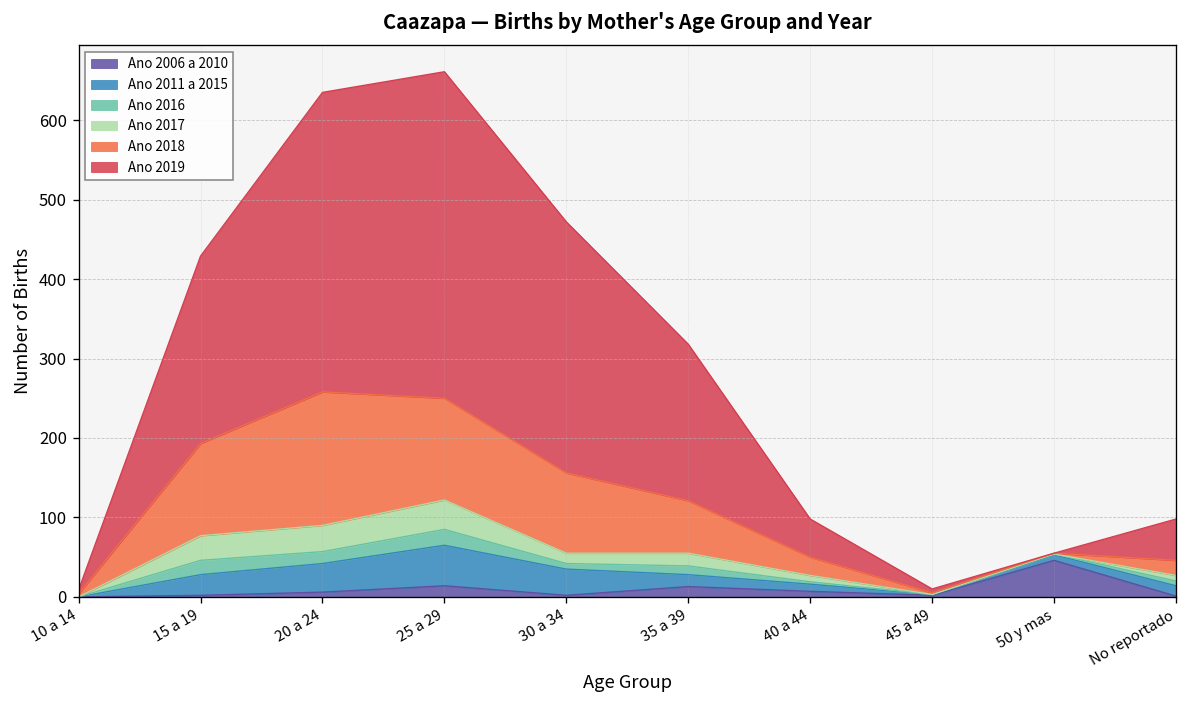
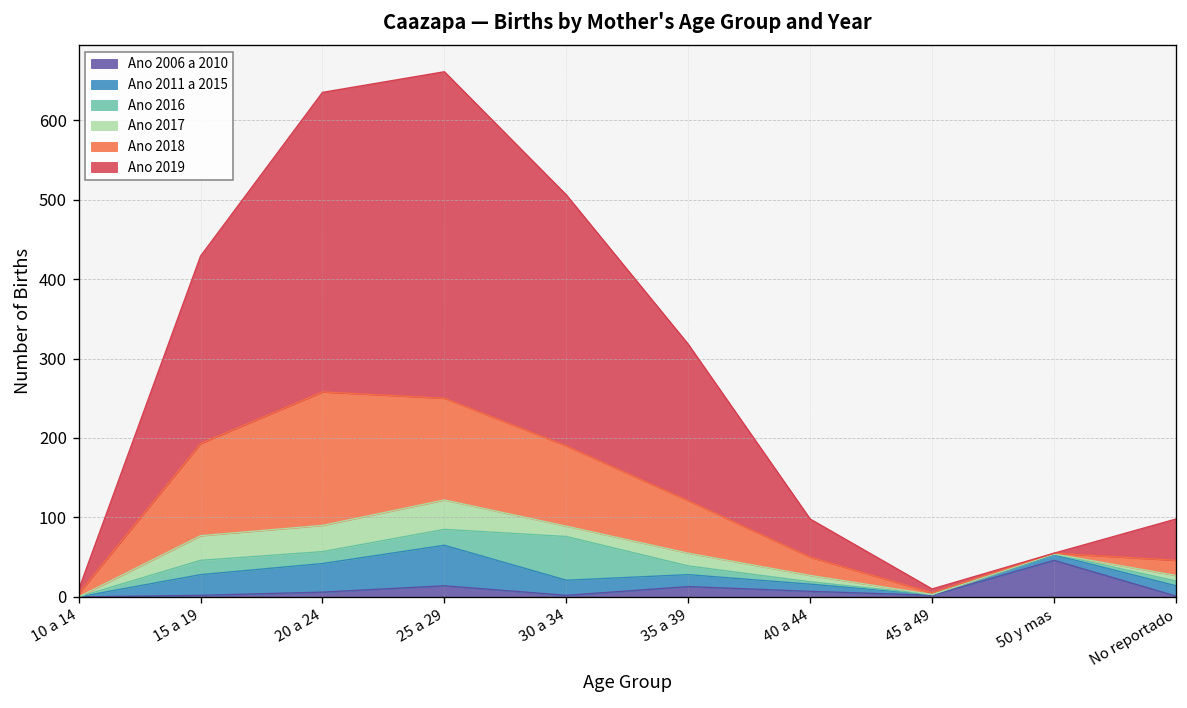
  {
    "Ano 2006 a 2010": {
      "15 a 19": 0,
      "20 a 24": 10,
      "25 a 29": 10,
      "30 a 34": 0,
      "35 a 39": 10,
      "40 a 44": 10,
      "50 y mas": 50,
      "No reportado": 0
    },
    "Ano 2011 a 2015": {
      "15 a 19": 30,
      "20 a 24": 40,
      "25 a 29": 50,
-     "30 a 34": 30,
+     "30 a 34": 20,
      "35 a 39": 20,
      "No reportado": 10
    },
    "Ano 2016": {
      "15 a 19": 20,
      "20 a 24": 20,
      "25 a 29": 20,
-     "30 a 34": 10,
+     "30 a 34": 60,
      "35 a 39": 10,
      "No reportado": 10
    },
    "Ano 2017": {
      "15 a 19": 30,
      "20 a 24": 30,
      "25 a 29": 40,
      "30 a 34": 10,
      "35 a 39": 20,
      "40 a 44": 10,
      "No reportado": 10
    }
  }
